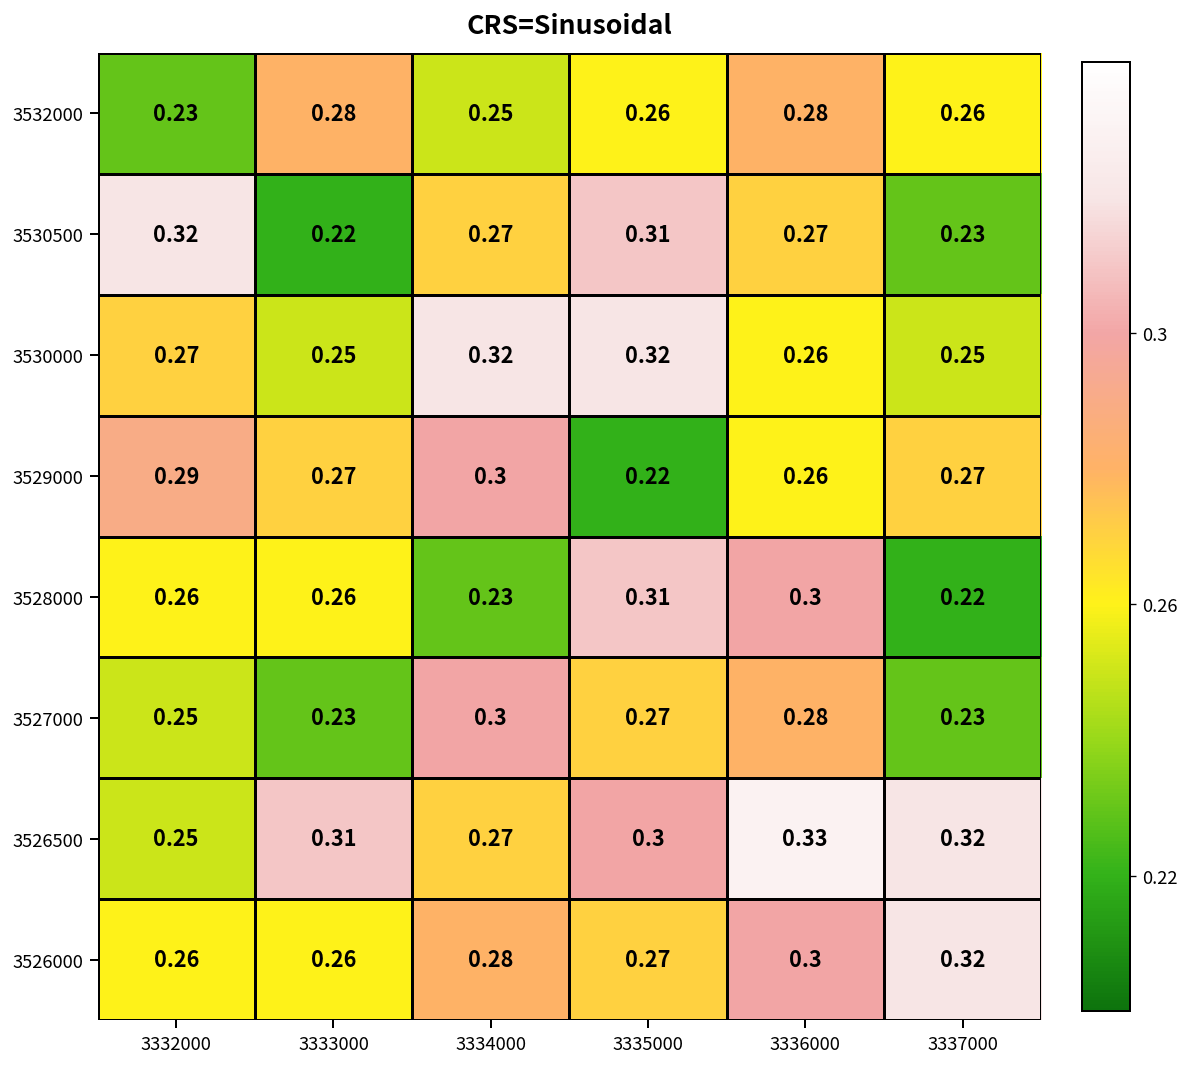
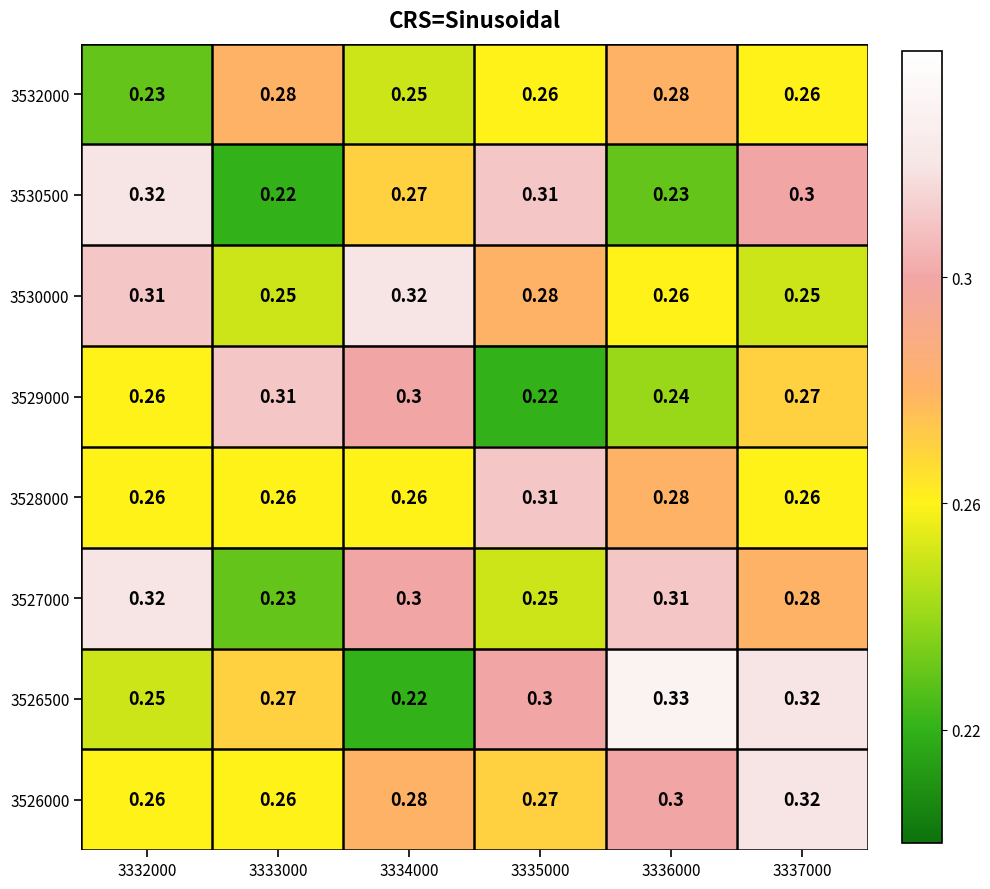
  {
    "3532000": {
      "3332000": 0.23,
      "3333000": 0.28,
      "3334000": 0.25,
      "3335000": 0.26,
      "3336000": 0.28,
      "3337000": 0.26
    },
    "3530500": {
      "3332000": 0.32,
      "3333000": 0.22,
      "3334000": 0.27,
      "3335000": 0.31,
-     "3336000": 0.27,
-     "3337000": 0.23
+     "3336000": 0.23,
+     "3337000": 0.3
    },
    "3530000": {
-     "3332000": 0.27,
+     "3332000": 0.31,
      "3333000": 0.25,
      "3334000": 0.32,
-     "3335000": 0.32,
+     "3335000": 0.28,
      "3336000": 0.26,
      "3337000": 0.25
    },
    "3529000": {
-     "3332000": 0.29,
-     "3333000": 0.27,
+     "3332000": 0.26,
+     "3333000": 0.31,
      "3334000": 0.3,
      "3335000": 0.22,
-     "3336000": 0.26,
+     "3336000": 0.24,
      "3337000": 0.27
    },
    "3528000": {
      "3332000": 0.26,
      "3333000": 0.26,
-     "3334000": 0.23,
+     "3334000": 0.26,
      "3335000": 0.31,
-     "3336000": 0.3,
-     "3337000": 0.22
+     "3336000": 0.28,
+     "3337000": 0.26
    },
    "3527000": {
-     "3332000": 0.25,
+     "3332000": 0.32,
      "3333000": 0.23,
      "3334000": 0.3,
-     "3335000": 0.27,
-     "3336000": 0.28,
-     "3337000": 0.23
+     "3335000": 0.25,
+     "3336000": 0.31,
+     "3337000": 0.28
    },
    "3526500": {
      "3332000": 0.25,
-     "3333000": 0.31,
-     "3334000": 0.27,
+     "3333000": 0.27,
+     "3334000": 0.22,
      "3335000": 0.3,
      "3336000": 0.33,
      "3337000": 0.32
    },
    "3526000": {
      "3332000": 0.26,
      "3333000": 0.26,
      "3334000": 0.28,
      "3335000": 0.27,
      "3336000": 0.3,
      "3337000": 0.32
    }
  }
